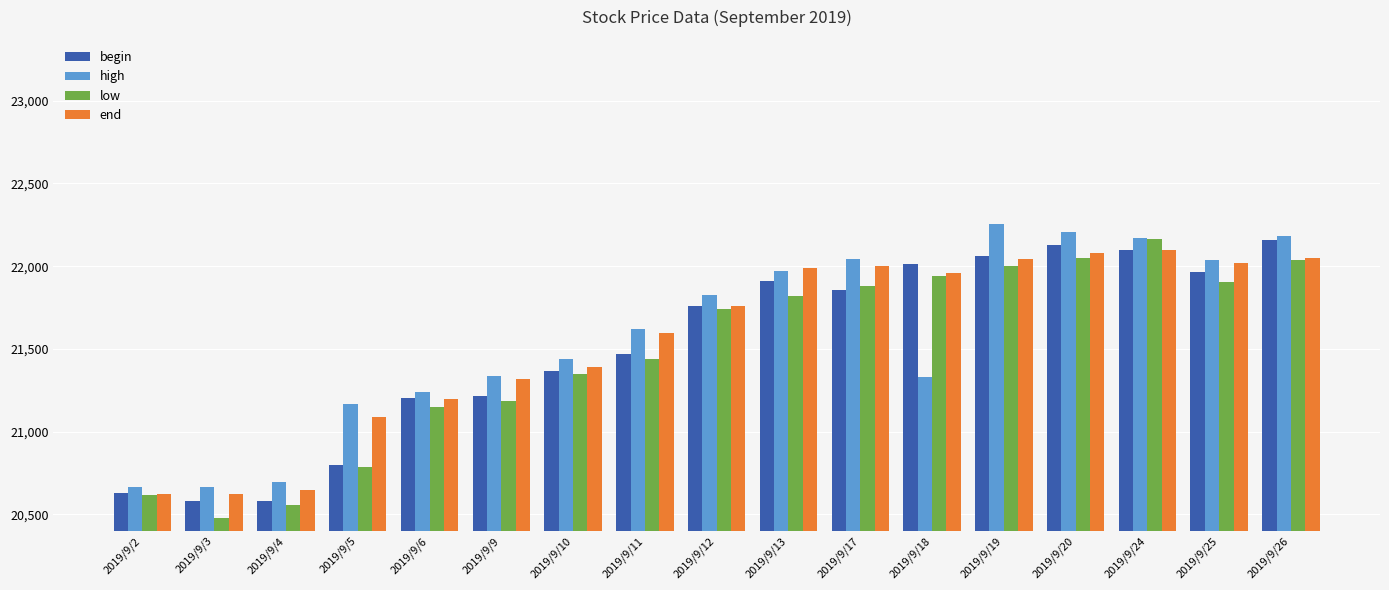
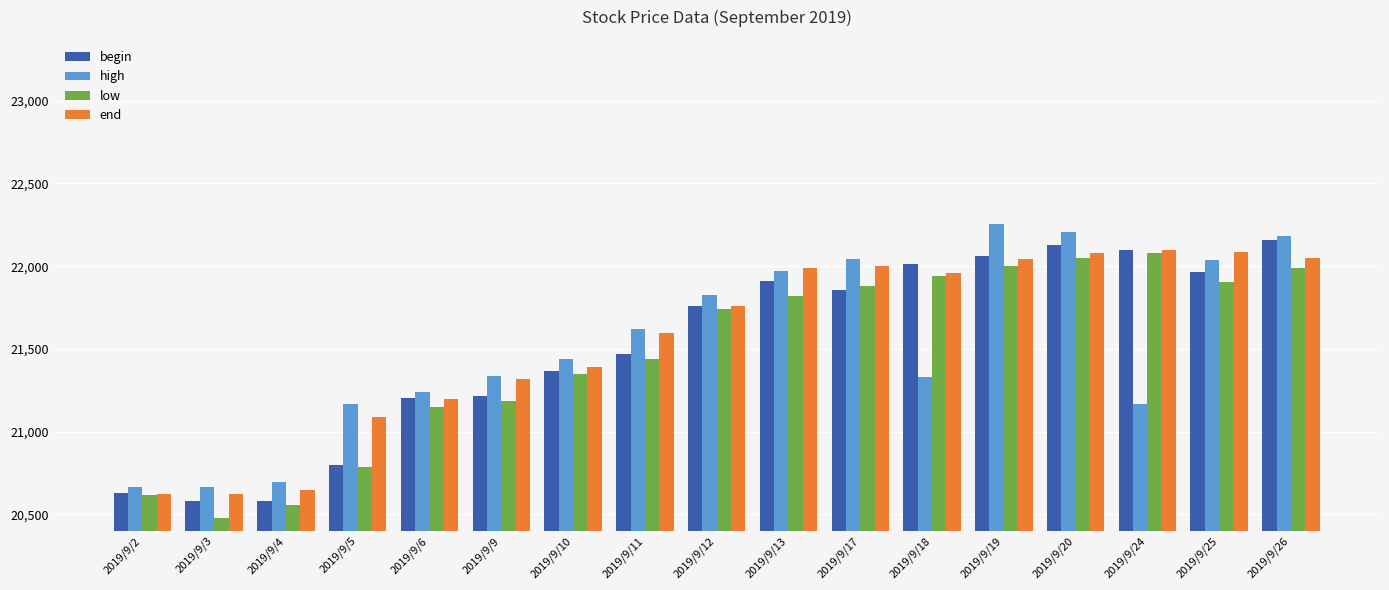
  {
    "begin": {
      "2019/9/2": "20,630",
      "2019/9/3": "20,580",
      "2019/9/4": "20,580",
      "2019/9/5": "20,800",
      "2019/9/6": "21,200",
      "2019/9/9": "21,210",
      "2019/9/10": "21,360",
      "2019/9/11": "21,470",
      "2019/9/12": "21,760",
      "2019/9/13": "21,910",
      "2019/9/17": "21,860",
      "2019/9/18": "22,010",
      "2019/9/19": "22,060",
      "2019/9/20": "22,130",
      "2019/9/24": "22,100",
      "2019/9/25": "21,960",
      "2019/9/26": "22,160"
    },
    "high": {
      "2019/9/2": "20,670",
      "2019/9/3": "20,660",
      "2019/9/4": "20,690",
      "2019/9/5": "21,160",
      "2019/9/6": "21,240",
      "2019/9/9": "21,330",
      "2019/9/10": "21,440",
      "2019/9/11": "21,620",
      "2019/9/12": "21,830",
      "2019/9/13": "21,970",
      "2019/9/17": "22,040",
      "2019/9/18": "21,330",
      "2019/9/19": "22,260",
      "2019/9/20": "22,200",
-     "2019/9/24": "22,170",
+     "2019/9/24": "21,170",
      "2019/9/25": "22,040",
      "2019/9/26": "22,180"
    },
    "low": {
      "2019/9/2": "20,610",
      "2019/9/3": "20,480",
      "2019/9/4": "20,550",
      "2019/9/5": "20,790",
      "2019/9/6": "21,150",
      "2019/9/9": "21,180",
      "2019/9/10": "21,350",
      "2019/9/11": "21,440",
      "2019/9/12": "21,740",
      "2019/9/13": "21,820",
      "2019/9/17": "21,880",
      "2019/9/18": "21,940",
      "2019/9/19": "22,000",
      "2019/9/20": "22,050",
-     "2019/9/24": "22,160",
+     "2019/9/24": "22,080",
      "2019/9/25": "21,910",
-     "2019/9/26": "22,040"
+     "2019/9/26": "21,990"
    },
    "end": {
      "2019/9/2": "20,620",
      "2019/9/3": "20,630",
      "2019/9/4": "20,650",
      "2019/9/5": "21,090",
      "2019/9/6": "21,200",
      "2019/9/9": "21,320",
      "2019/9/10": "21,390",
      "2019/9/11": "21,600",
      "2019/9/12": "21,760",
      "2019/9/13": "21,990",
      "2019/9/17": "22,000",
      "2019/9/18": "21,960",
      "2019/9/19": "22,040",
      "2019/9/20": "22,080",
      "2019/9/24": "22,100",
-     "2019/9/25": "22,020",
+     "2019/9/25": "22,090",
      "2019/9/26": "22,050"
    }
  }
